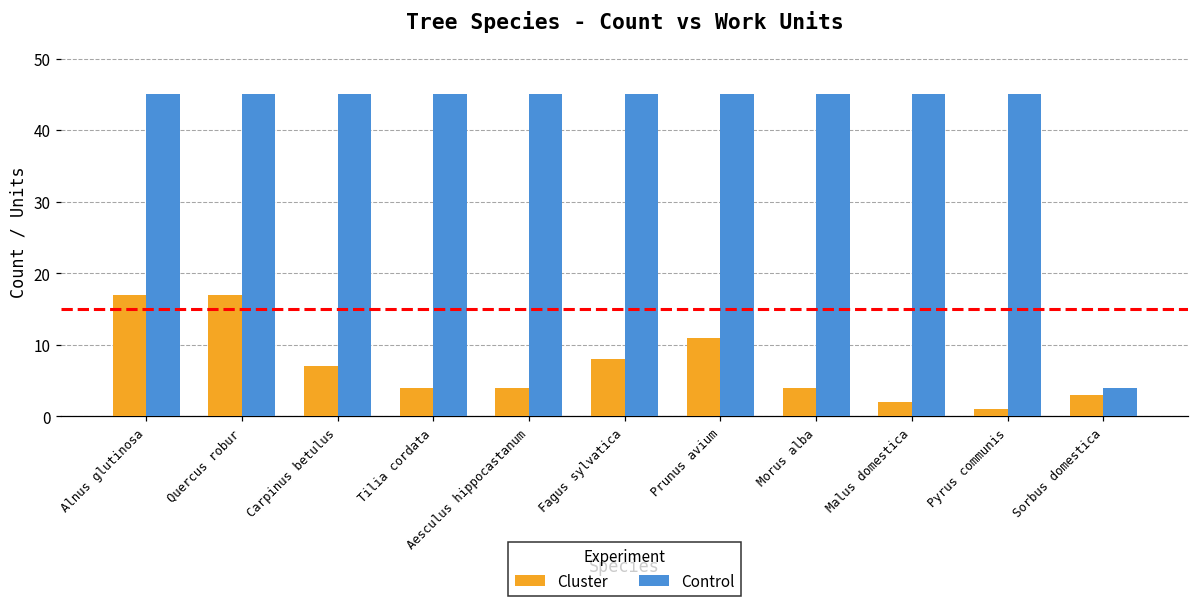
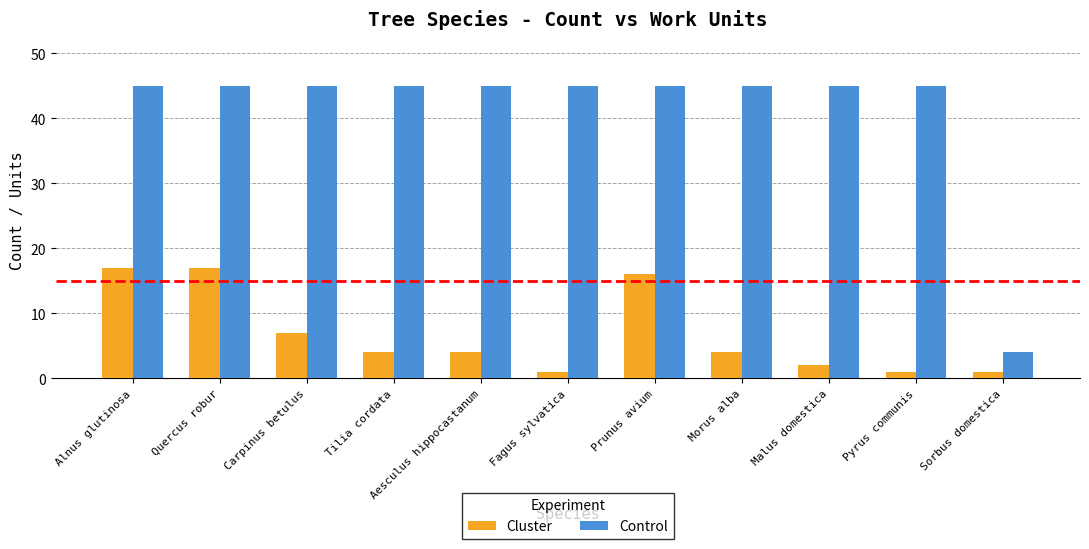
  {
    "Cluster": {
      "Alnus glutinosa": 17,
      "Quercus robur": 17,
      "Carpinus betulus": 7,
      "Tilia cordata": 4,
      "Aesculus hippocastanum": 4,
-     "Fagus sylvatica": 8,
-     "Prunus avium": 11,
+     "Fagus sylvatica": 1,
+     "Prunus avium": 16,
      "Morus alba": 4,
      "Malus domestica": 2,
      "Pyrus communis": 1,
-     "Sorbus domestica": 3
+     "Sorbus domestica": 1
    },
    "Control": {
      "Alnus glutinosa": 45,
      "Quercus robur": 45,
      "Carpinus betulus": 45,
      "Tilia cordata": 45,
      "Aesculus hippocastanum": 45,
      "Fagus sylvatica": 45,
      "Prunus avium": 45,
      "Morus alba": 45,
      "Malus domestica": 45,
      "Pyrus communis": 45,
      "Sorbus domestica": 4
    }
  }
